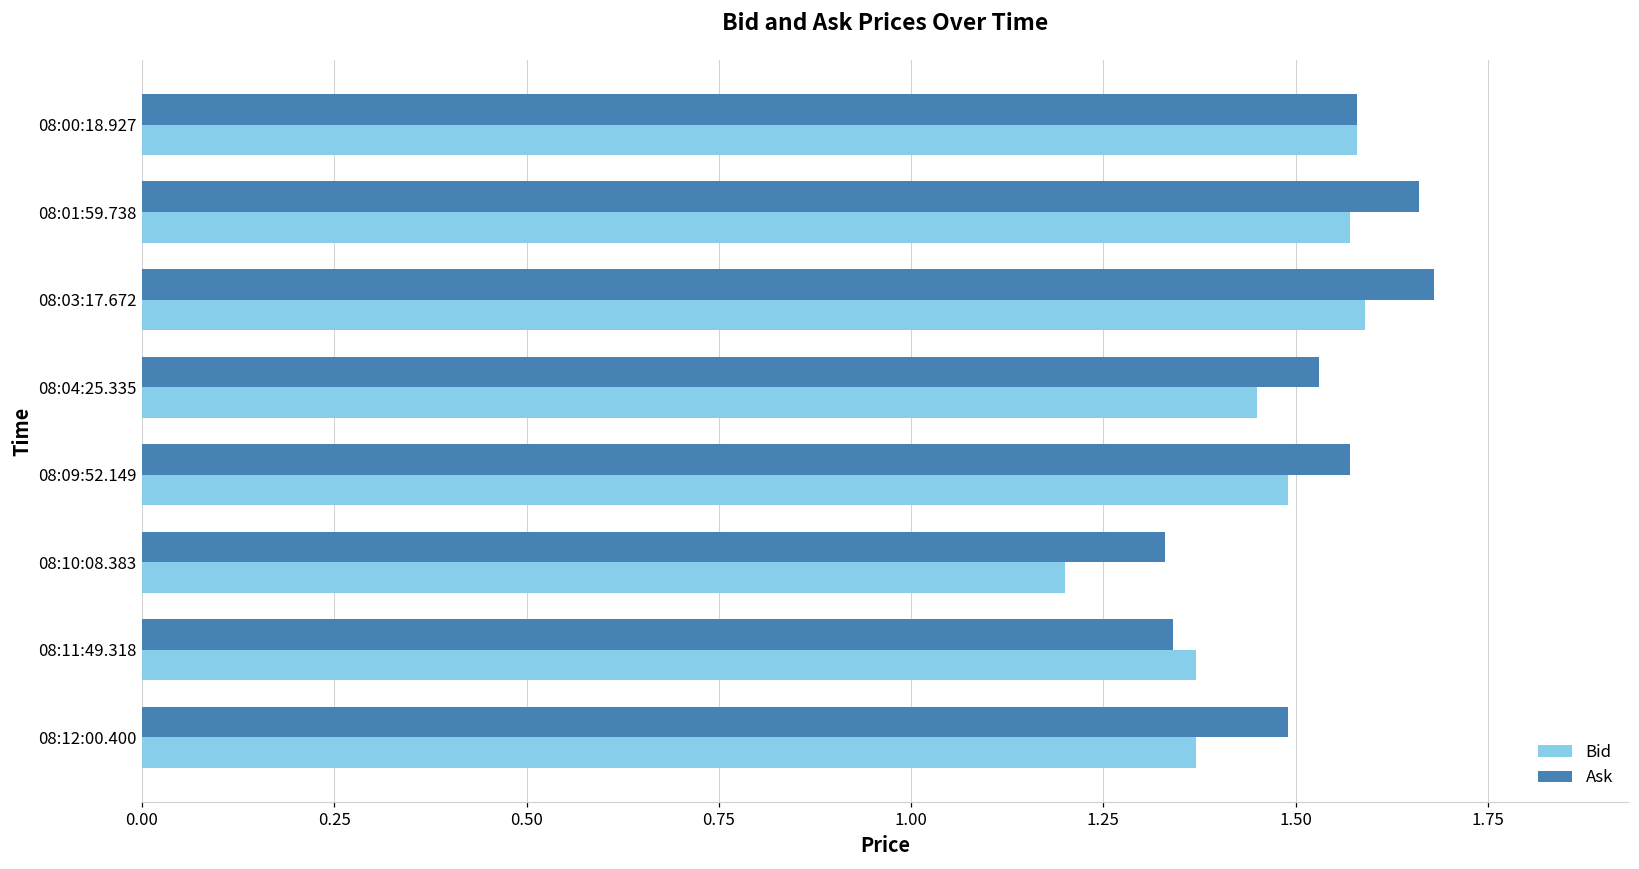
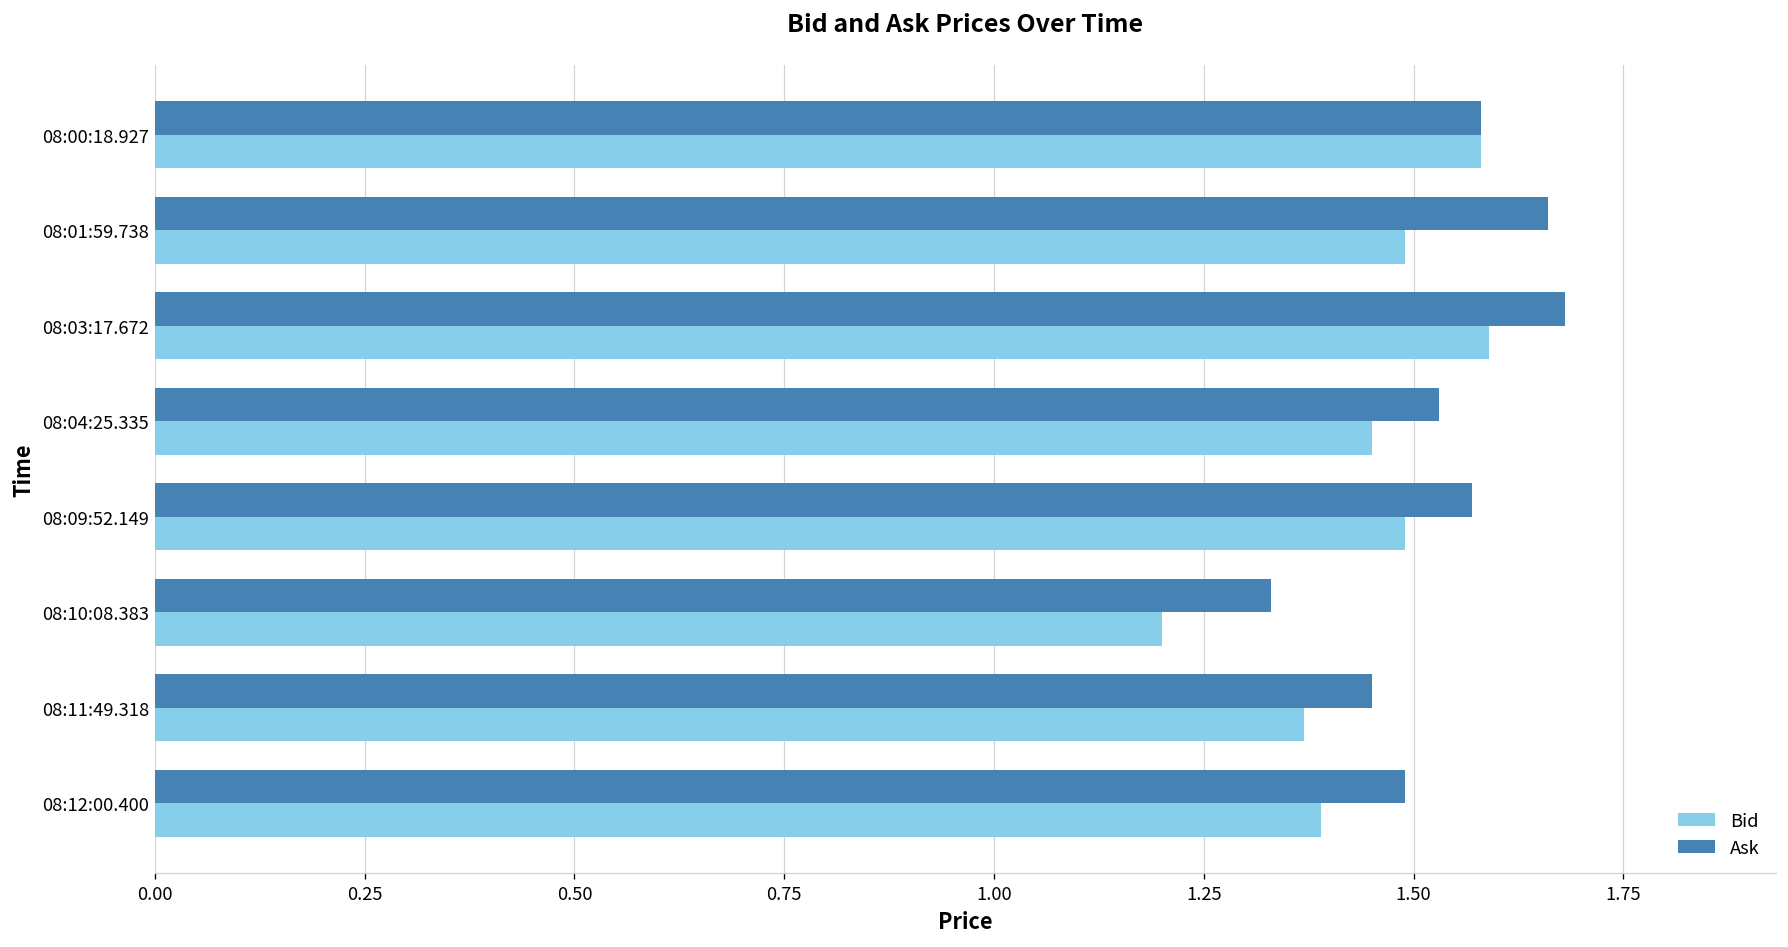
  {
    "Bid": {
      "08:00:18.927": 1.58,
-     "08:01:59.738": 1.57,
+     "08:01:59.738": 1.49,
      "08:03:17.672": 1.59,
      "08:04:25.335": 1.45,
      "08:09:52.149": 1.49,
      "08:10:08.383": 1.20,
      "08:11:49.318": 1.37,
-     "08:12:00.400": 1.37
+     "08:12:00.400": 1.39
    },
    "Ask": {
      "08:00:18.927": 1.58,
      "08:01:59.738": 1.66,
      "08:03:17.672": 1.68,
      "08:04:25.335": 1.53,
      "08:09:52.149": 1.57,
      "08:10:08.383": 1.33,
-     "08:11:49.318": 1.34,
+     "08:11:49.318": 1.45,
      "08:12:00.400": 1.49
    }
  }
